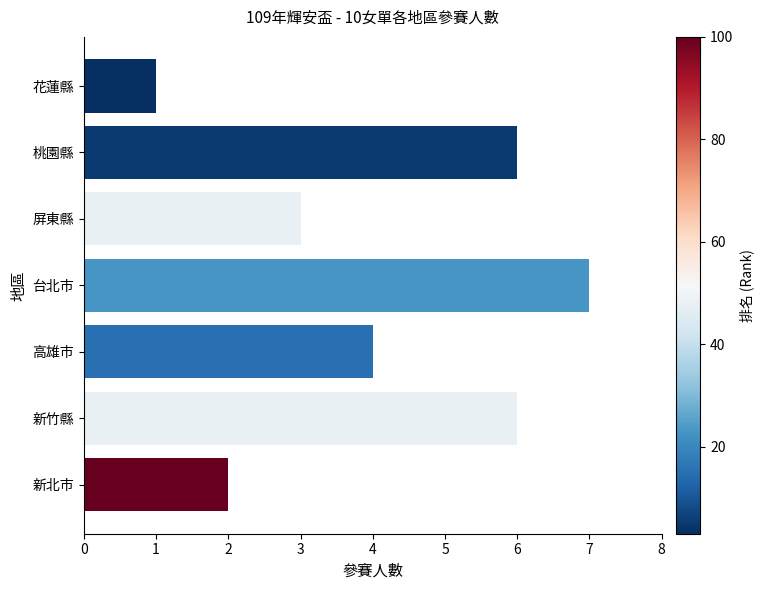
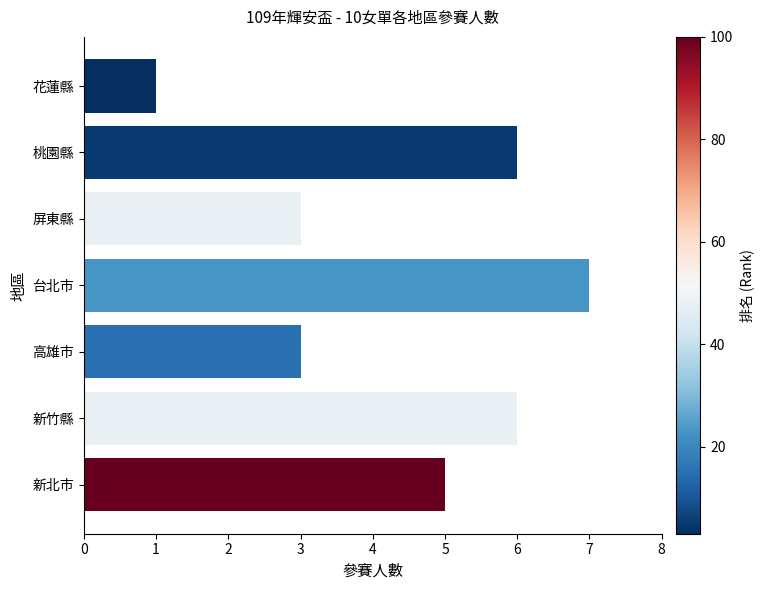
  {
    "花蓮縣": 1,
    "桃園縣": 6,
    "屏東縣": 3,
    "台北市": 7,
-   "高雄市": 4,
+   "高雄市": 3,
    "新竹縣": 6,
-   "新北市": 2
+   "新北市": 5
  }
